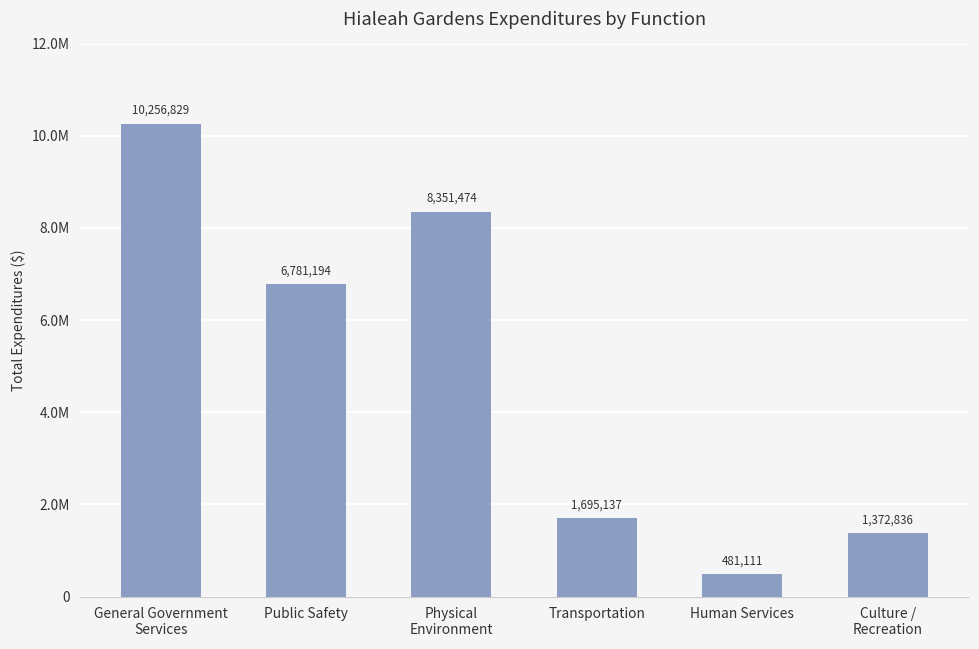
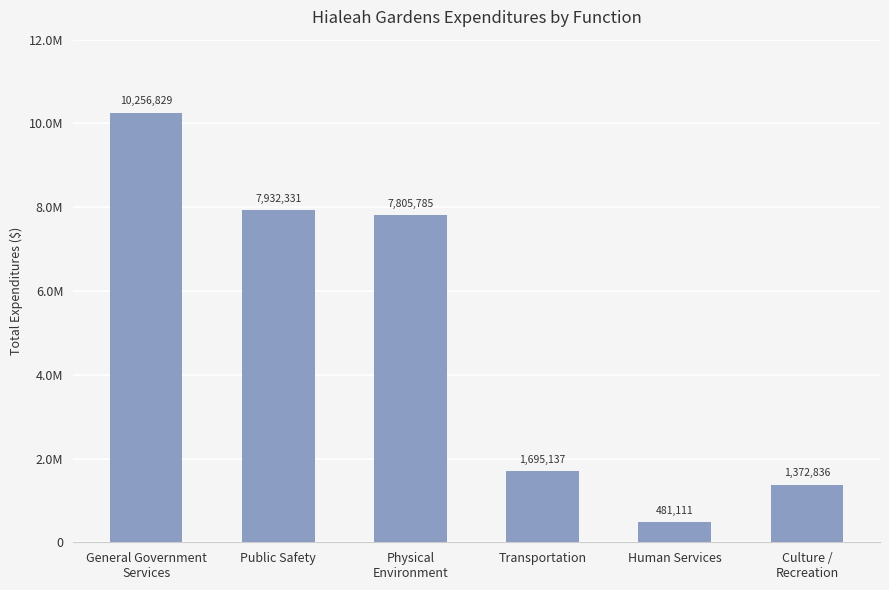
  {
    "General Government Services": "10,256,829",
-   "Public Safety": "6,781,194",
-   "Physical Environment": "8,351,474",
+   "Public Safety": "7,932,331",
+   "Physical Environment": "7,805,785",
    "Transportation": "1,695,137",
    "Human Services": "481,111",
    "Culture / Recreation": "1,372,836"
  }
